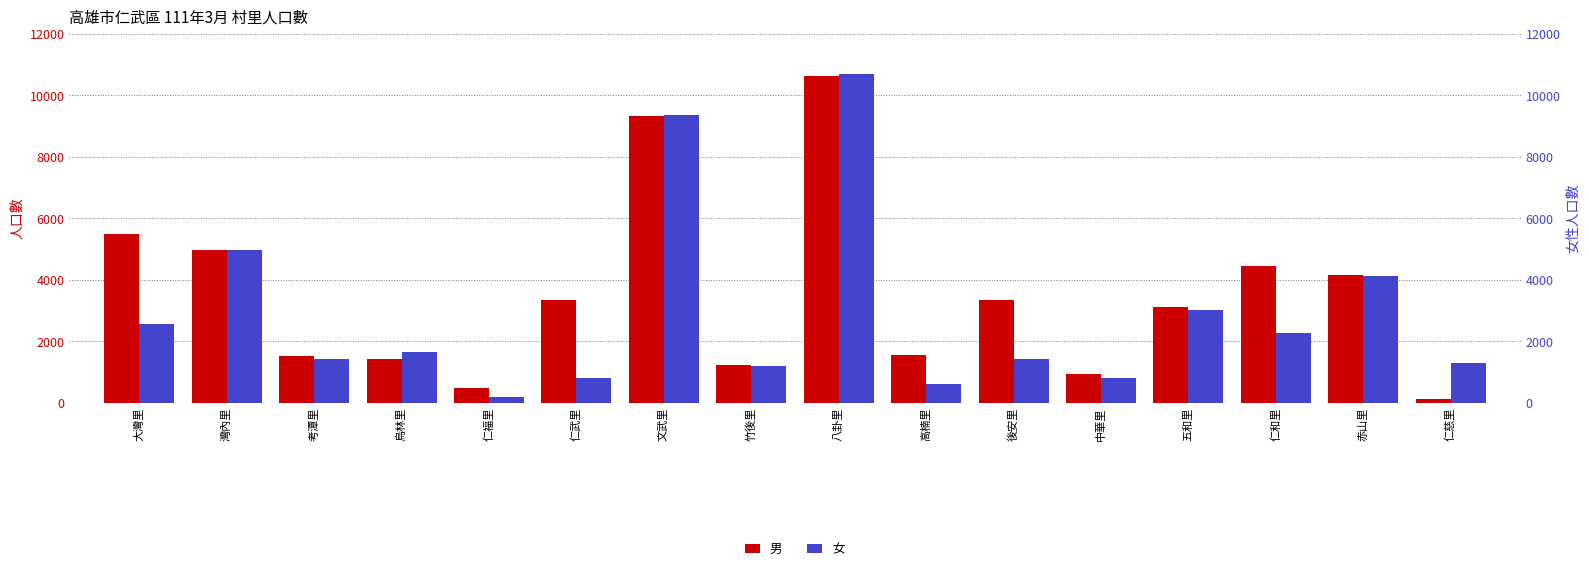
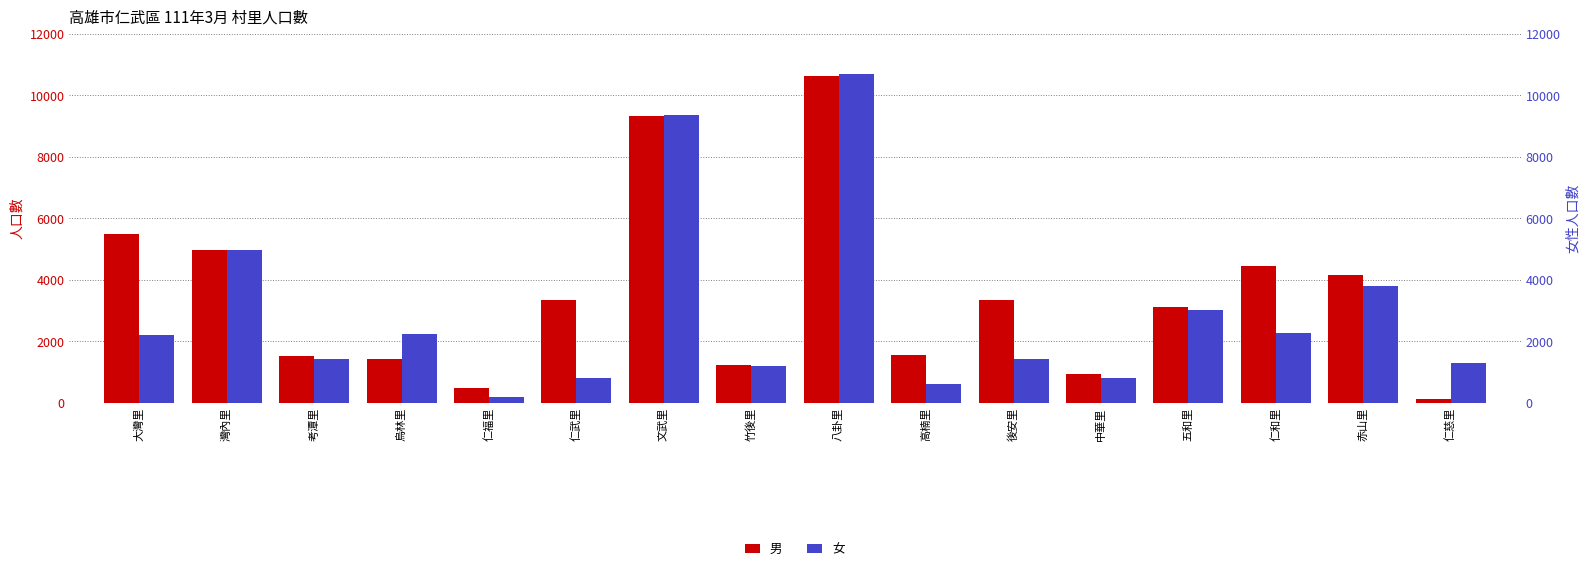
  {
    "男": {
      "大灣里": 5500,
      "灣內里": 5000,
      "考潭里": 1500,
      "烏林里": 1400,
      "仁福里": 500,
      "仁武里": 3400,
      "文武里": 9300,
      "竹後里": 1200,
      "八卦里": 10600,
      "高楠里": 1600,
      "後安里": 3300,
      "中華里": 900,
      "五和里": 3100,
      "仁和里": 4400,
      "赤山里": 4200,
      "仁慈里": 100
    },
    "女": {
-     "大灣里": 2600,
+     "大灣里": 2200,
      "灣內里": 5000,
      "考潭里": 1400,
-     "烏林里": 1700,
+     "烏林里": 2200,
      "仁福里": 200,
      "仁武里": 800,
      "文武里": 9400,
      "竹後里": 1200,
      "八卦里": 10700,
      "高楠里": 600,
      "後安里": 1400,
      "中華里": 800,
      "五和里": 3000,
      "仁和里": 2300,
-     "赤山里": 4100,
+     "赤山里": 3800,
      "仁慈里": 1300
    }
  }
